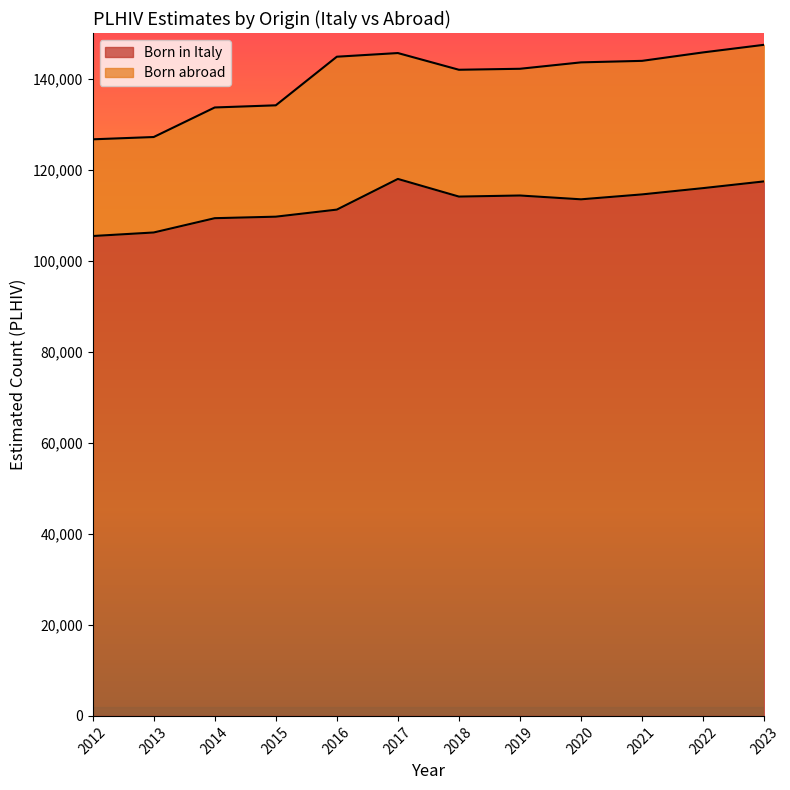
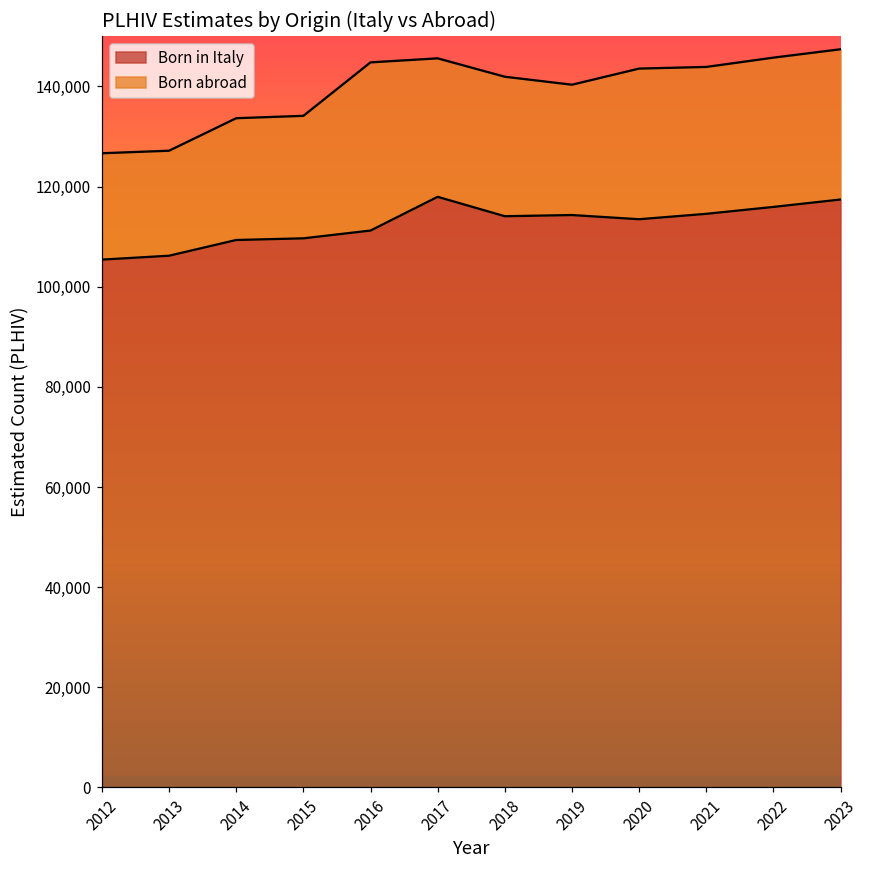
  {
    "Born in Italy": {
      "2012": "105,000",
      "2013": "106,000",
      "2014": "109,000",
      "2015": "110,000",
      "2016": "111,000",
      "2017": "118,000",
      "2018": "114,000",
      "2019": "114,000",
      "2020": "113,000",
      "2021": "115,000",
      "2022": "116,000",
      "2023": "117,000"
    },
    "Born abroad": {
      "2012": "21,000",
      "2013": "21,000",
      "2014": "24,000",
      "2015": "24,000",
      "2016": "34,000",
      "2017": "28,000",
      "2018": "28,000",
-     "2019": "28,000",
+     "2019": "26,000",
      "2020": "30,000",
      "2021": "29,000",
      "2022": "30,000",
      "2023": "30,000"
    }
  }
